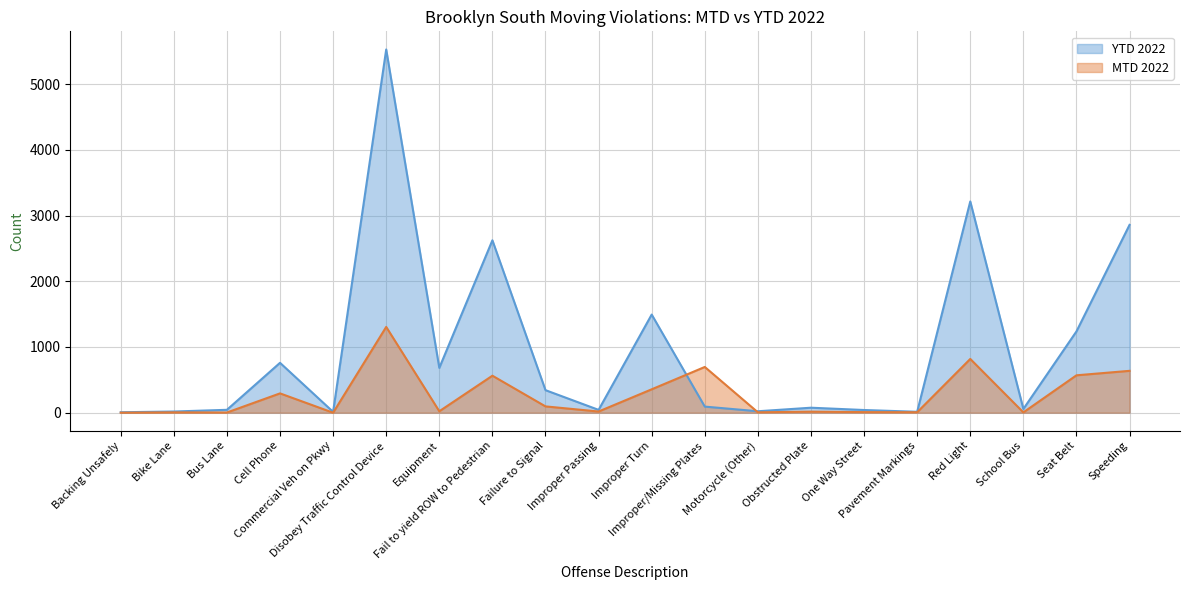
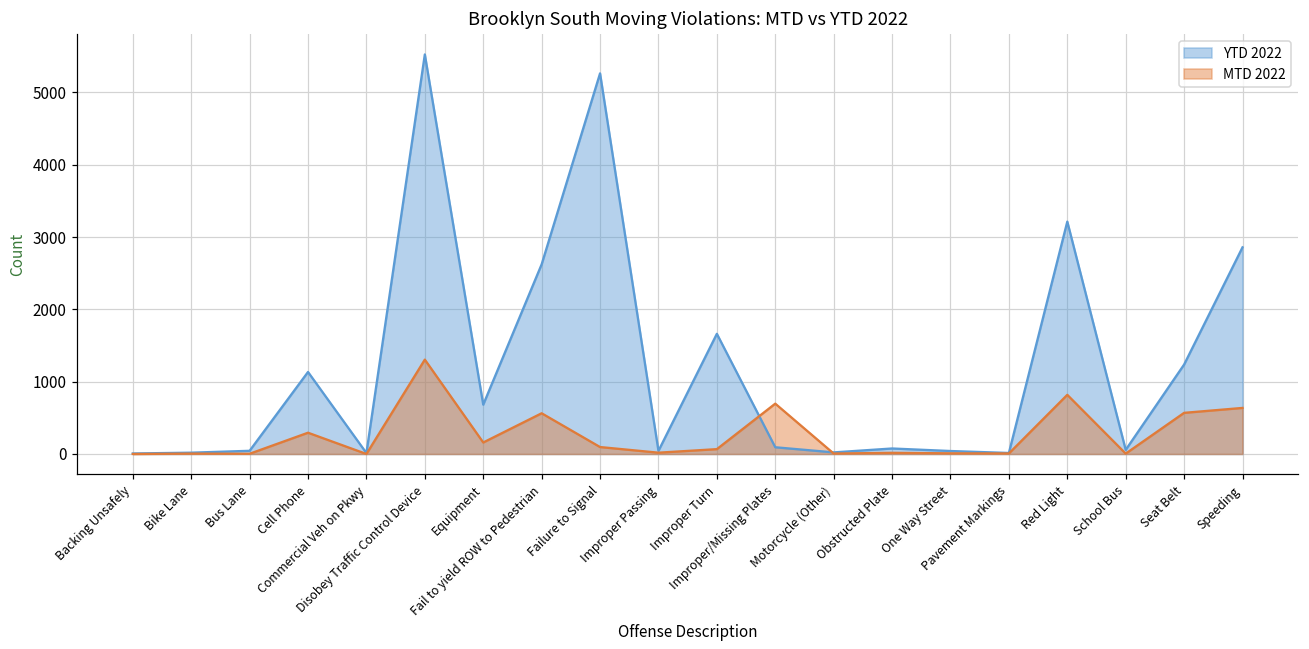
  {
    "YTD 2022": {
      "Bus Lane": 0,
-     "Cell Phone": 800,
+     "Cell Phone": 1100,
      "Disobey Traffic Control Device": 5500,
      "Equipment": 700,
      "Fail to yield ROW to Pedestrian": 2600,
-     "Failure to Signal": 300,
-     "Improper Turn": 1500,
+     "Failure to Signal": 5300,
+     "Improper Turn": 1700,
      "Improper/Missing Plates": 100,
      "Obstructed Plate": 100,
      "Red Light": 3200,
      "School Bus": 100,
      "Seat Belt": 1200,
      "Speeding": 2900
    },
    "MTD 2022": {
      "Bus Lane": 0,
      "Cell Phone": 300,
      "Disobey Traffic Control Device": 1300,
-     "Equipment": 0,
+     "Equipment": 200,
      "Fail to yield ROW to Pedestrian": 600,
      "Failure to Signal": 100,
-     "Improper Turn": 400,
+     "Improper Turn": 100,
      "Improper/Missing Plates": 700,
      "Obstructed Plate": 0,
      "Red Light": 800,
      "School Bus": 0,
      "Seat Belt": 600,
      "Speeding": 600
    }
  }
